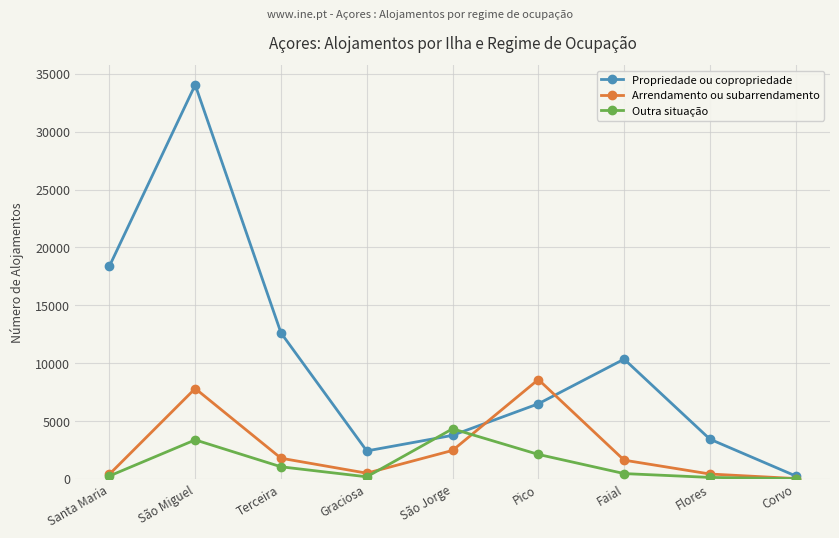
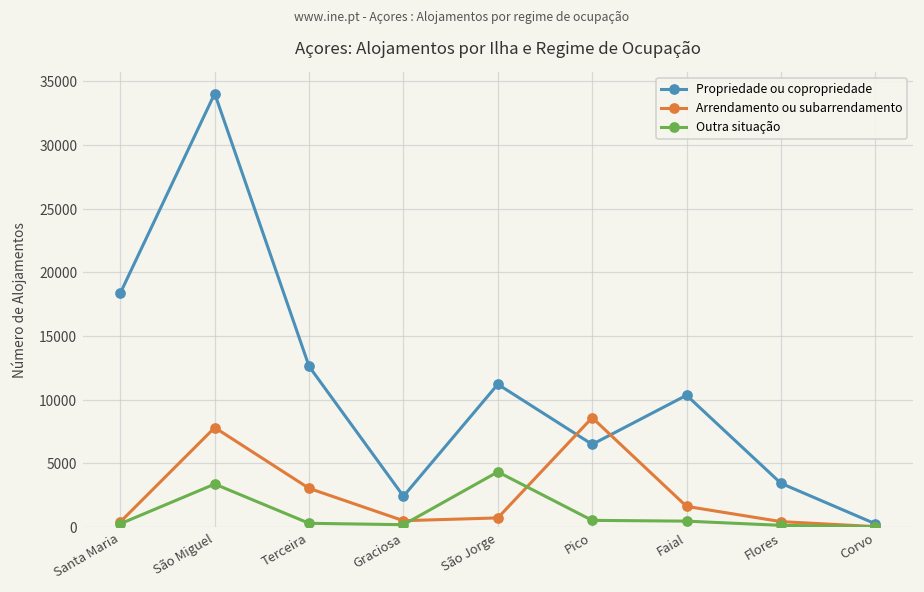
  {
    "Propriedade ou copropriedade": {
      "Santa Maria": 18400,
      "São Miguel": 34000,
      "Terceira": 12600,
      "Graciosa": 2400,
-     "São Jorge": 3800,
+     "São Jorge": 11200,
      "Pico": 6500,
      "Faial": 10300,
      "Flores": 3400
    },
    "Arrendamento ou subarrendamento": {
      "São Miguel": 7800,
-     "Terceira": 1800,
+     "Terceira": 3000,
      "Graciosa": 500,
-     "São Jorge": 2500,
+     "São Jorge": 700,
      "Pico": 8600,
      "Faial": 1600,
      "Flores": 400
    },
    "Outra situação": {
      "São Miguel": 3400,
-     "Terceira": 1000,
+     "Terceira": 300,
      "Graciosa": 200,
      "São Jorge": 4300,
-     "Pico": 2100,
+     "Pico": 500,
      "Faial": 500,
      "Flores": 100
    }
  }
